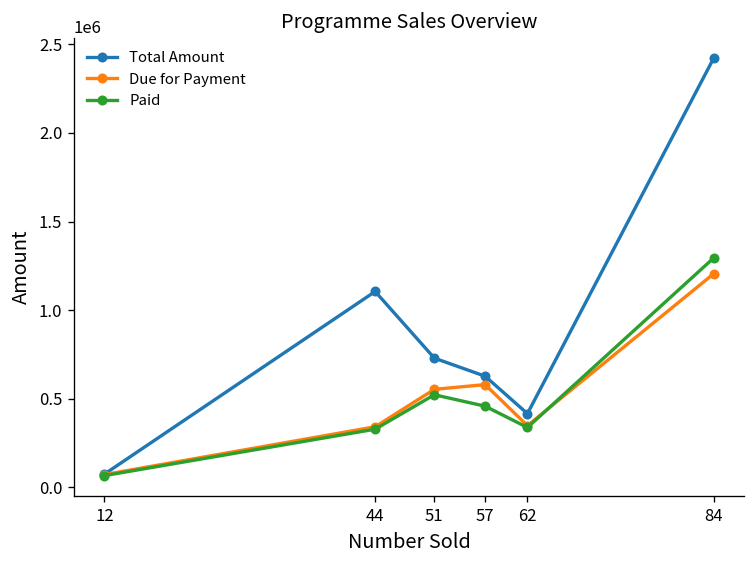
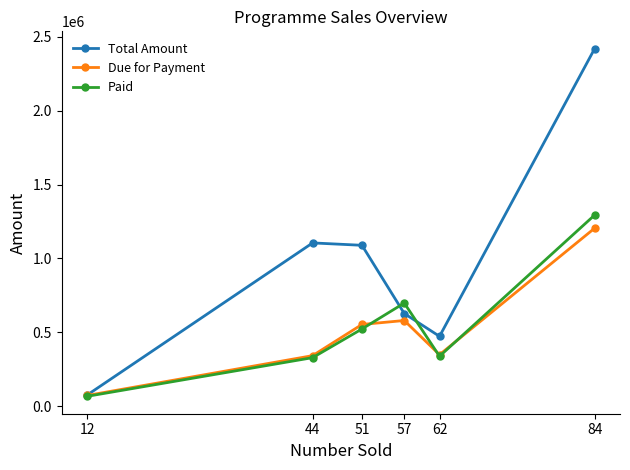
  {
    "Total Amount": {
      "44": 1110000,
-     "51": 730000,
+     "51": 1090000,
      "57": 630000,
-     "62": 420000,
+     "62": 470000,
      "84": 2420000
    },
    "Due for Payment": {
      "51": 550000,
      "57": 580000,
      "84": 1210000
    },
    "Paid": {
      "51": 520000,
-     "57": 460000,
+     "57": 700000,
      "84": 1290000
    }
  }
